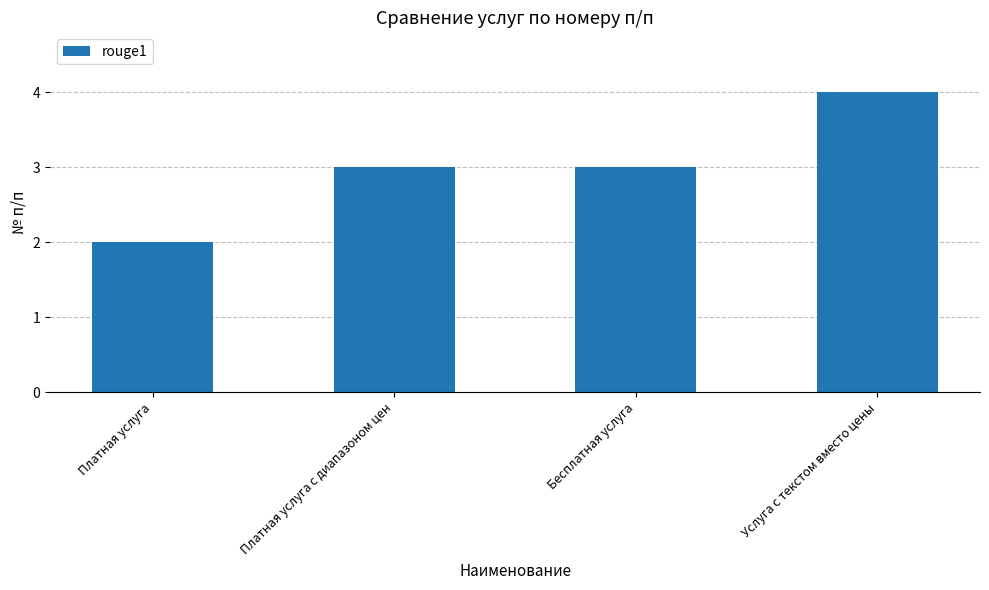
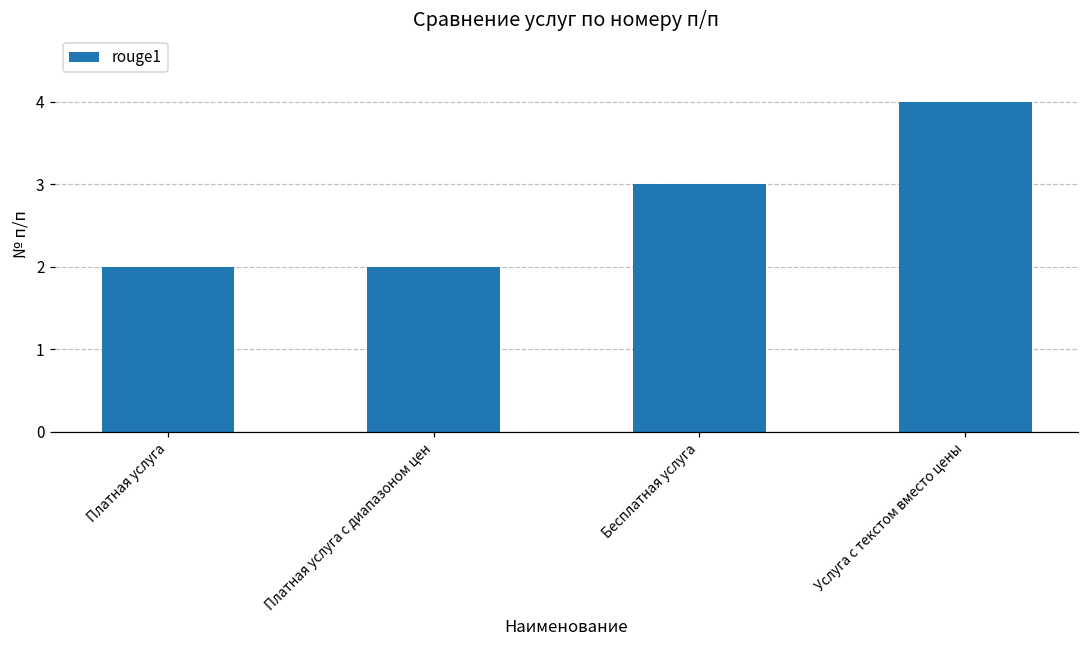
  {
    "Платная услуга": 2,
-   "Платная услуга с диапазоном цен": 3,
+   "Платная услуга с диапазоном цен": 2,
    "Бесплатная услуга": 3,
    "Услуга с текстом вместо цены": 4
  }
